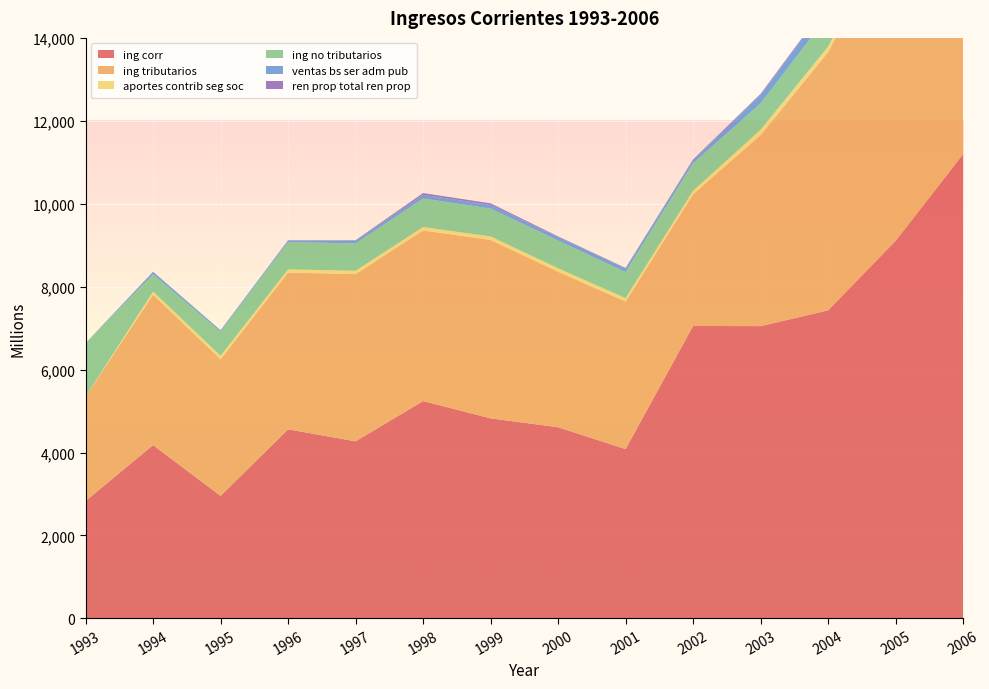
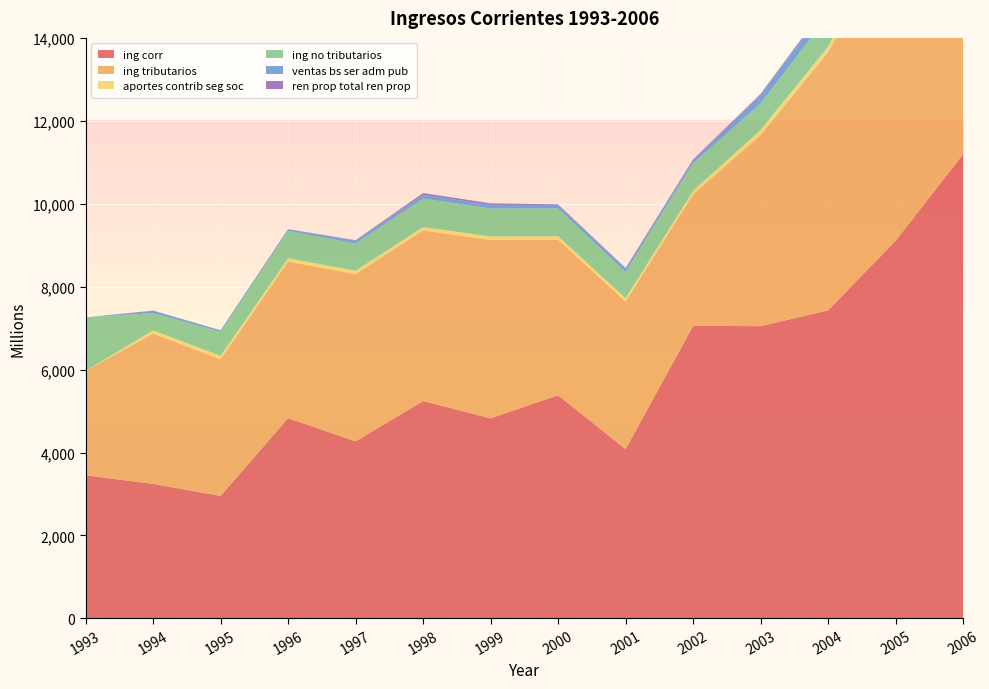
  {
    "ing corr": {
-     "1993": "2,800",
-     "1994": "4,200",
+     "1993": "3,500",
+     "1994": "3,200",
      "1995": "3,000",
-     "1996": "4,600",
+     "1996": "4,800",
      "1997": "4,300",
      "1998": "5,200",
      "1999": "4,800",
-     "2000": "4,600",
+     "2000": "5,400",
      "2001": "4,100",
      "2002": "7,100",
      "2003": "7,000",
      "2004": "7,400",
      "2005": "9,100",
      "2006": "11,200"
    },
    "ing no tributarios": {
      "1997": "700",
      "1998": "700",
      "1999": "700",
      "2000": "700",
      "2001": "600",
      "2002": "700",
      "2003": "600"
    }
  }
